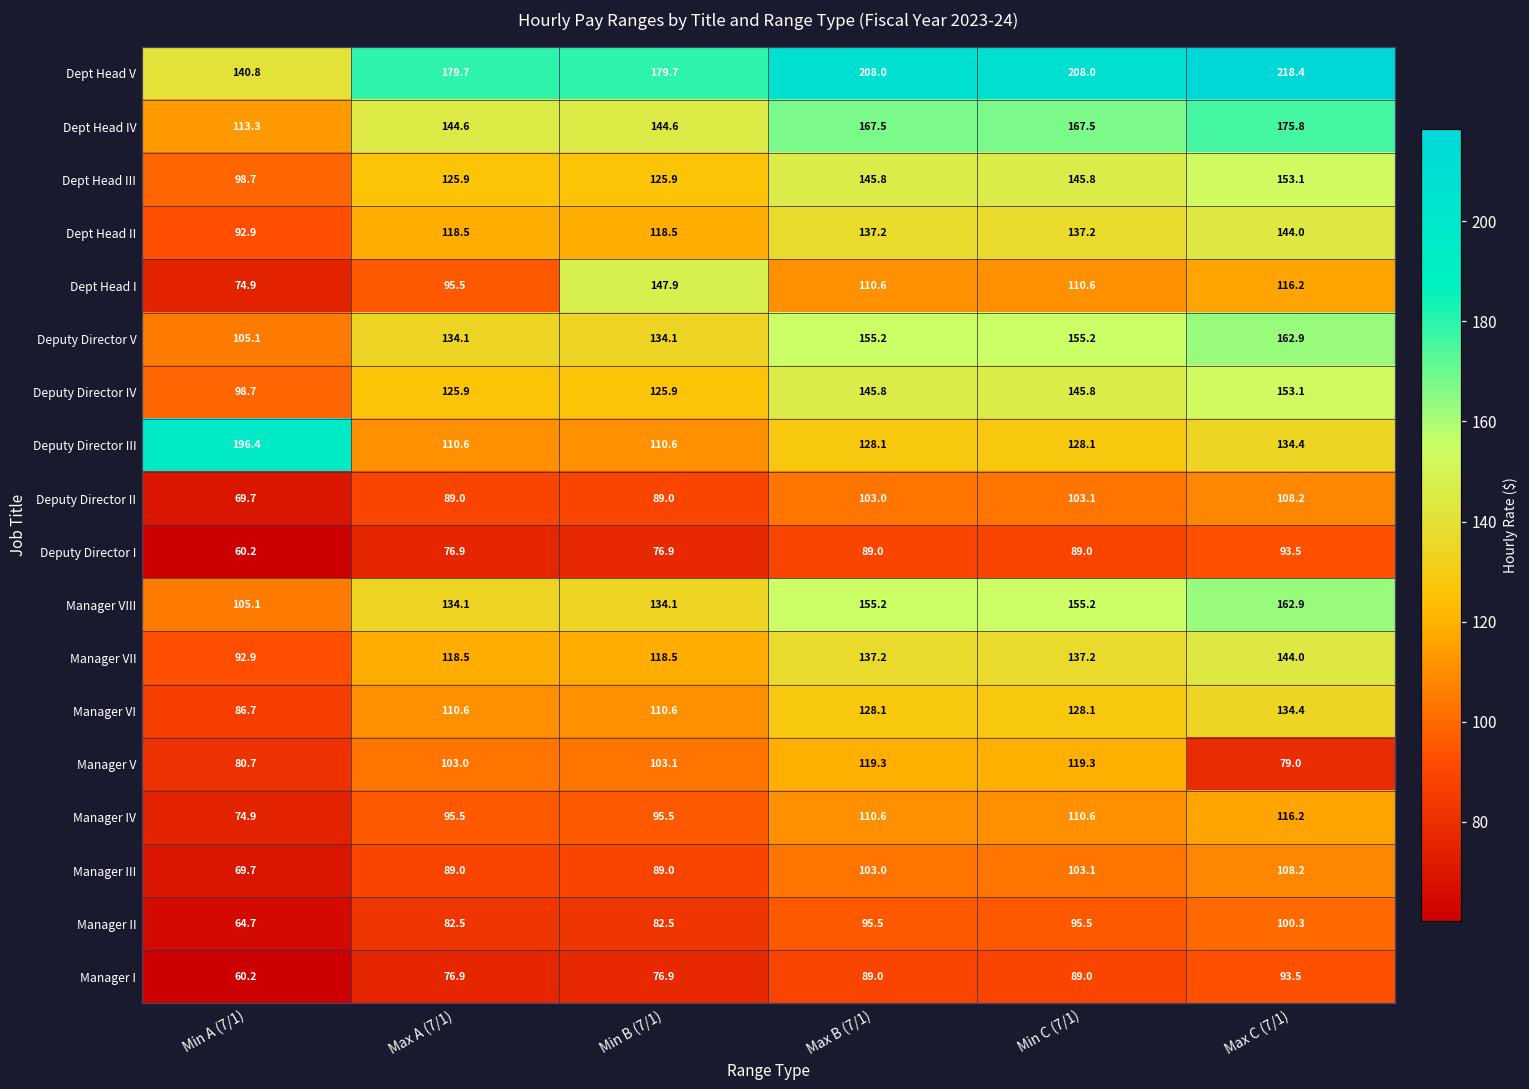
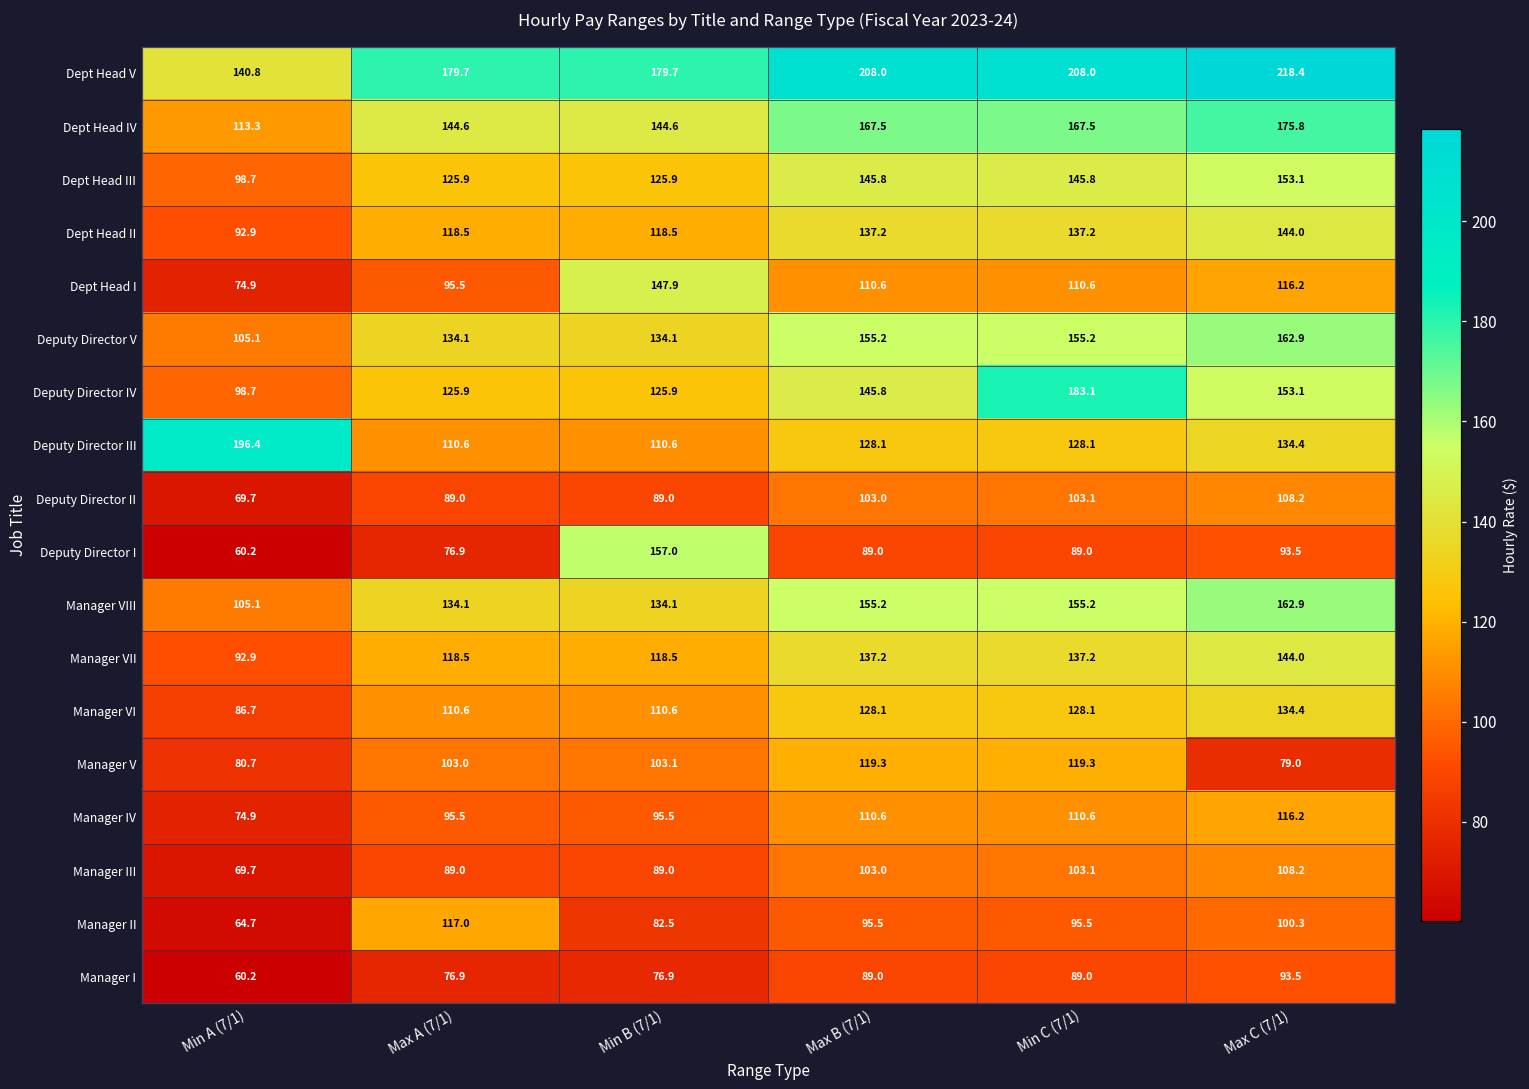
  {
    "Dept Head V": {
      "Min A (7/1)": 140.8,
      "Max A (7/1)": 179.7,
      "Min B (7/1)": 179.7,
      "Max B (7/1)": 208.0,
      "Min C (7/1)": 208.0,
      "Max C (7/1)": 218.4
    },
    "Dept Head IV": {
      "Min A (7/1)": 113.3,
      "Max A (7/1)": 144.6,
      "Min B (7/1)": 144.6,
      "Max B (7/1)": 167.5,
      "Min C (7/1)": 167.5,
      "Max C (7/1)": 175.8
    },
    "Dept Head III": {
      "Min A (7/1)": 98.7,
      "Max A (7/1)": 125.9,
      "Min B (7/1)": 125.9,
      "Max B (7/1)": 145.8,
      "Min C (7/1)": 145.8,
      "Max C (7/1)": 153.1
    },
    "Dept Head II": {
      "Min A (7/1)": 92.9,
      "Max A (7/1)": 118.5,
      "Min B (7/1)": 118.5,
      "Max B (7/1)": 137.2,
      "Min C (7/1)": 137.2,
      "Max C (7/1)": 144.0
    },
    "Dept Head I": {
      "Min A (7/1)": 74.9,
      "Max A (7/1)": 95.5,
      "Min B (7/1)": 147.9,
      "Max B (7/1)": 110.6,
      "Min C (7/1)": 110.6,
      "Max C (7/1)": 116.2
    },
    "Deputy Director V": {
      "Min A (7/1)": 105.1,
      "Max A (7/1)": 134.1,
      "Min B (7/1)": 134.1,
      "Max B (7/1)": 155.2,
      "Min C (7/1)": 155.2,
      "Max C (7/1)": 162.9
    },
    "Deputy Director IV": {
      "Min A (7/1)": 98.7,
      "Max A (7/1)": 125.9,
      "Min B (7/1)": 125.9,
      "Max B (7/1)": 145.8,
-     "Min C (7/1)": 145.8,
+     "Min C (7/1)": 183.1,
      "Max C (7/1)": 153.1
    },
    "Deputy Director III": {
      "Min A (7/1)": 196.4,
      "Max A (7/1)": 110.6,
      "Min B (7/1)": 110.6,
      "Max B (7/1)": 128.1,
      "Min C (7/1)": 128.1,
      "Max C (7/1)": 134.4
    },
    "Deputy Director II": {
      "Min A (7/1)": 69.7,
      "Max A (7/1)": 89.0,
      "Min B (7/1)": 89.0,
      "Max B (7/1)": 103.0,
      "Min C (7/1)": 103.1,
      "Max C (7/1)": 108.2
    },
    "Deputy Director I": {
      "Min A (7/1)": 60.2,
      "Max A (7/1)": 76.9,
-     "Min B (7/1)": 76.9,
+     "Min B (7/1)": 157.0,
      "Max B (7/1)": 89.0,
      "Min C (7/1)": 89.0,
      "Max C (7/1)": 93.5
    },
    "Manager VIII": {
      "Min A (7/1)": 105.1,
      "Max A (7/1)": 134.1,
      "Min B (7/1)": 134.1,
      "Max B (7/1)": 155.2,
      "Min C (7/1)": 155.2,
      "Max C (7/1)": 162.9
    },
    "Manager VII": {
      "Min A (7/1)": 92.9,
      "Max A (7/1)": 118.5,
      "Min B (7/1)": 118.5,
      "Max B (7/1)": 137.2,
      "Min C (7/1)": 137.2,
      "Max C (7/1)": 144.0
    },
    "Manager VI": {
      "Min A (7/1)": 86.7,
      "Max A (7/1)": 110.6,
      "Min B (7/1)": 110.6,
      "Max B (7/1)": 128.1,
      "Min C (7/1)": 128.1,
      "Max C (7/1)": 134.4
    },
    "Manager V": {
      "Min A (7/1)": 80.7,
      "Max A (7/1)": 103.0,
      "Min B (7/1)": 103.1,
      "Max B (7/1)": 119.3,
      "Min C (7/1)": 119.3,
      "Max C (7/1)": 79.0
    },
    "Manager IV": {
      "Min A (7/1)": 74.9,
      "Max A (7/1)": 95.5,
      "Min B (7/1)": 95.5,
      "Max B (7/1)": 110.6,
      "Min C (7/1)": 110.6,
      "Max C (7/1)": 116.2
    },
    "Manager III": {
      "Min A (7/1)": 69.7,
      "Max A (7/1)": 89.0,
      "Min B (7/1)": 89.0,
      "Max B (7/1)": 103.0,
      "Min C (7/1)": 103.1,
      "Max C (7/1)": 108.2
    },
    "Manager II": {
      "Min A (7/1)": 64.7,
-     "Max A (7/1)": 82.5,
+     "Max A (7/1)": 117.0,
      "Min B (7/1)": 82.5,
      "Max B (7/1)": 95.5,
      "Min C (7/1)": 95.5,
      "Max C (7/1)": 100.3
    },
    "Manager I": {
      "Min A (7/1)": 60.2,
      "Max A (7/1)": 76.9,
      "Min B (7/1)": 76.9,
      "Max B (7/1)": 89.0,
      "Min C (7/1)": 89.0,
      "Max C (7/1)": 93.5
    }
  }
